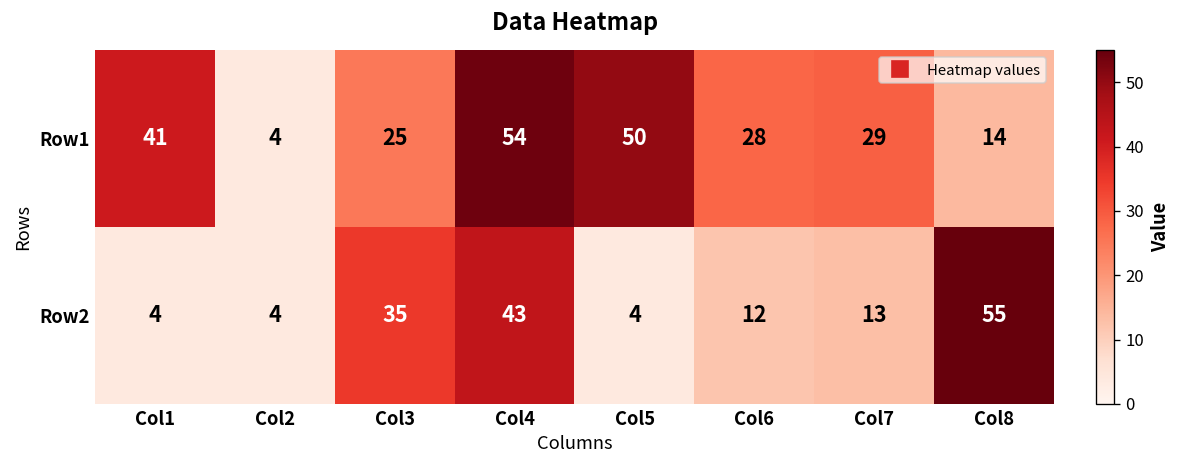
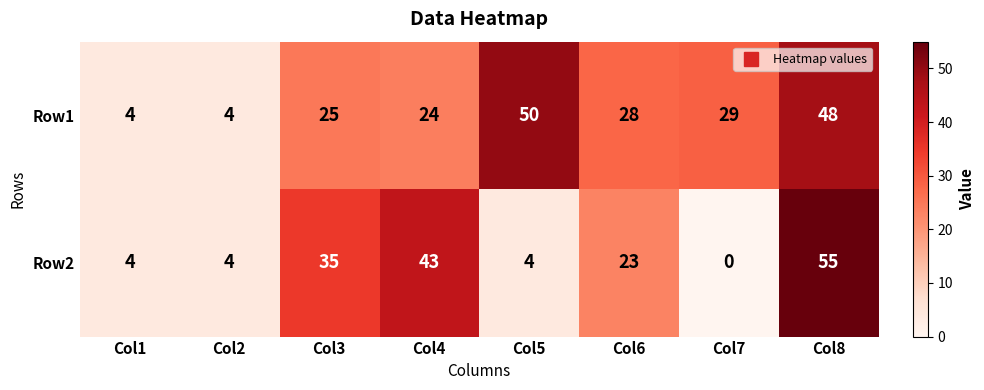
  {
    "Row1": {
-     "Col1": 41,
+     "Col1": 4,
      "Col2": 4,
      "Col3": 25,
-     "Col4": 54,
+     "Col4": 24,
      "Col5": 50,
      "Col6": 28,
      "Col7": 29,
-     "Col8": 14
+     "Col8": 48
    },
    "Row2": {
      "Col1": 4,
      "Col2": 4,
      "Col3": 35,
      "Col4": 43,
      "Col5": 4,
-     "Col6": 12,
-     "Col7": 13,
+     "Col6": 23,
+     "Col7": 0,
      "Col8": 55
    }
  }
